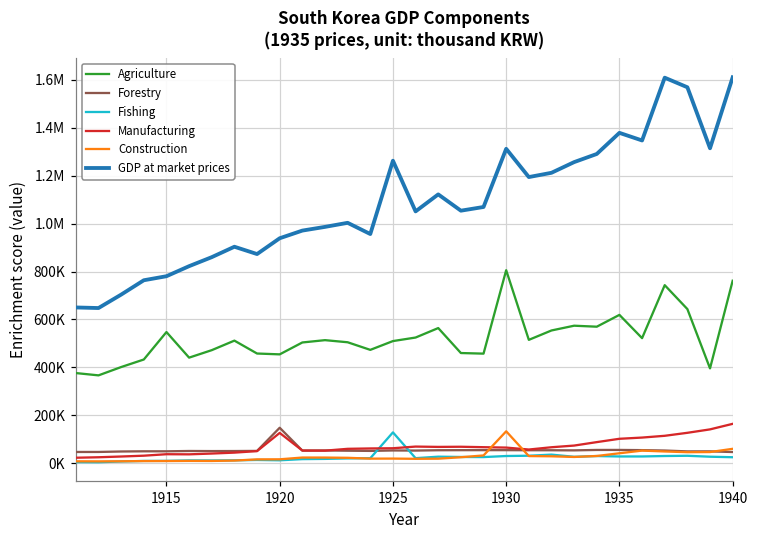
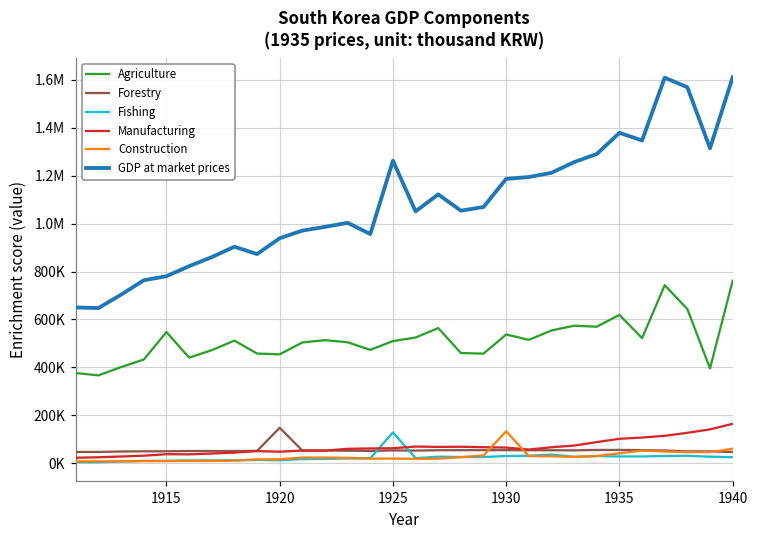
  {
    "Agriculture": {
      "1915": 550000,
      "1920": 450000,
      "1925": 510000,
-     "1930": 810000,
+     "1930": 540000,
      "1935": 620000,
      "1940": 760000
    },
    "Forestry": {
      "1915": 50000,
      "1920": 150000,
      "1935": 60000,
      "1940": 50000
    },
    "Fishing": {
      "1925": 130000,
      "1930": 30000,
      "1935": 30000,
      "1940": 20000
    },
    "Manufacturing": {
      "1915": 40000,
-     "1920": 130000,
+     "1920": 50000,
      "1935": 100000,
      "1940": 160000
    },
    "Construction": {
      "1925": 20000,
      "1930": 130000,
      "1935": 40000,
      "1940": 60000
    },
    "GDP at market prices": {
      "1915": 780000,
      "1920": 940000,
      "1925": 1260000,
-     "1930": 1310000,
+     "1930": 1190000,
      "1935": 1380000,
      "1940": 1610000
    }
  }
